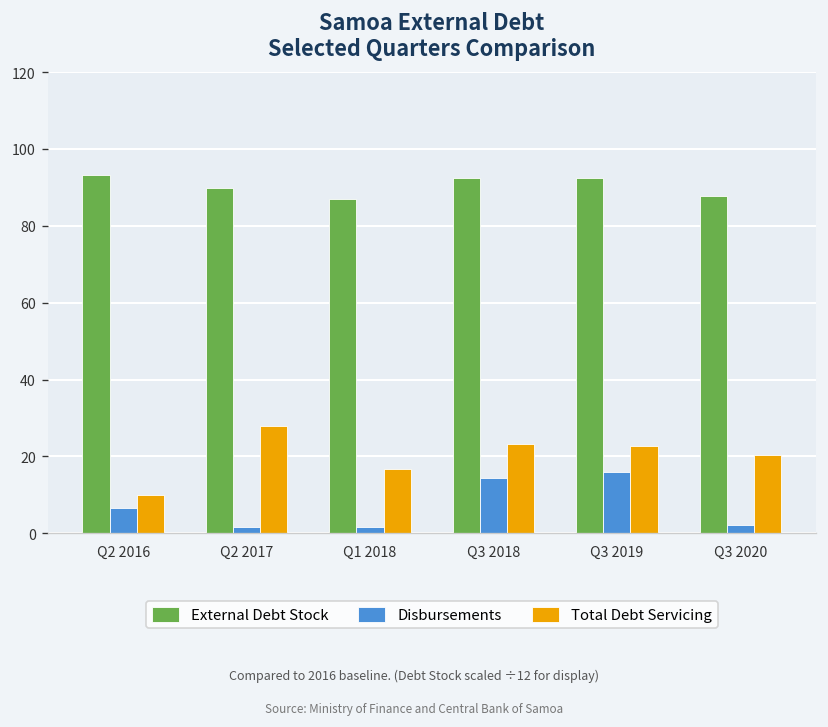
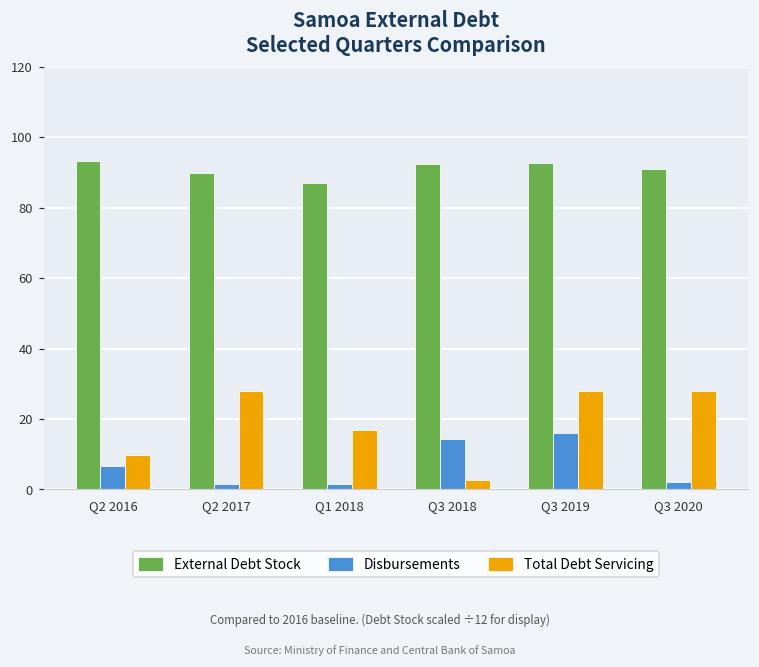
  {
    "External Debt Stock": {
      "Q2 2016": 93,
      "Q2 2017": 90,
      "Q1 2018": 87,
      "Q3 2018": 92,
      "Q3 2019": 93,
-     "Q3 2020": 88
+     "Q3 2020": 91
    },
    "Disbursements": {
      "Q2 2016": 7,
      "Q2 2017": 2,
      "Q1 2018": 2,
      "Q3 2018": 14,
      "Q3 2019": 16,
      "Q3 2020": 2
    },
    "Total Debt Servicing": {
      "Q2 2016": 10,
      "Q2 2017": 28,
      "Q1 2018": 17,
-     "Q3 2018": 23,
-     "Q3 2019": 23,
-     "Q3 2020": 20
+     "Q3 2018": 3,
+     "Q3 2019": 28,
+     "Q3 2020": 28
    }
  }
